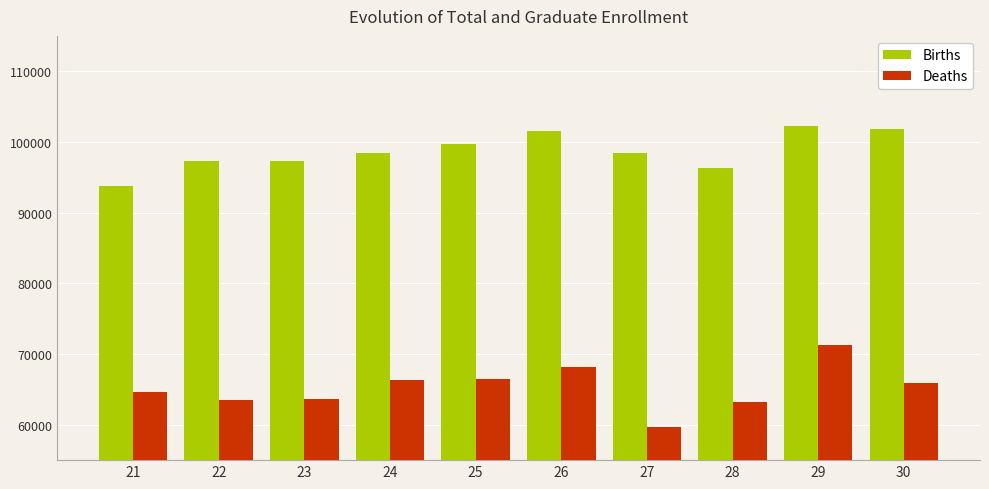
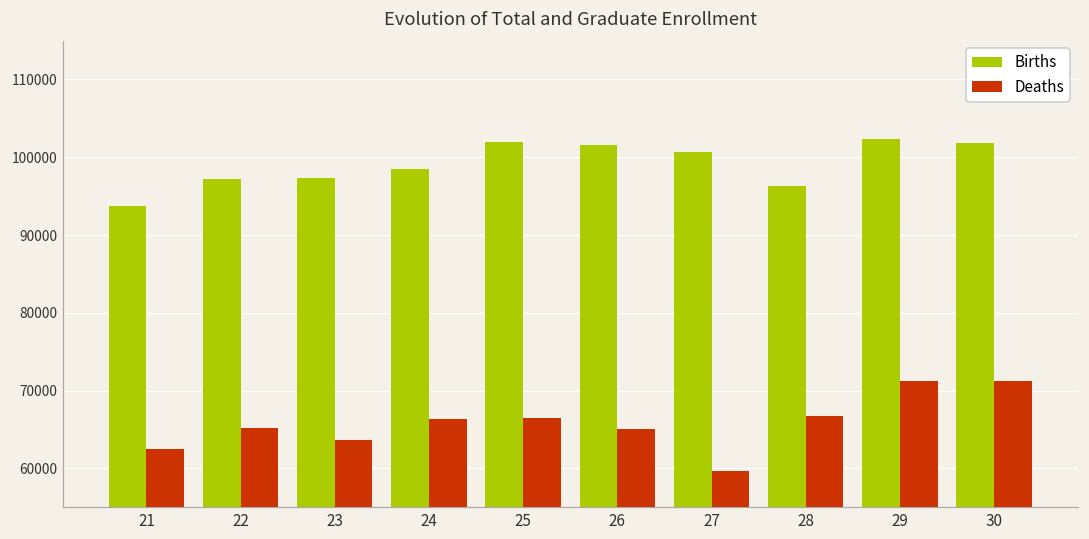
  {
    "Births": {
      "21": 94000,
      "22": 97000,
      "23": 97000,
      "24": 99000,
-     "25": 100000,
+     "25": 102000,
      "26": 102000,
-     "27": 98000,
+     "27": 101000,
      "28": 96000,
      "29": 102000,
      "30": 102000
    },
    "Deaths": {
-     "21": 65000,
-     "22": 64000,
+     "21": 62000,
+     "22": 65000,
      "23": 64000,
      "24": 66000,
      "25": 66000,
-     "26": 68000,
+     "26": 65000,
      "27": 60000,
-     "28": 63000,
+     "28": 67000,
      "29": 71000,
-     "30": 66000
+     "30": 71000
    }
  }
